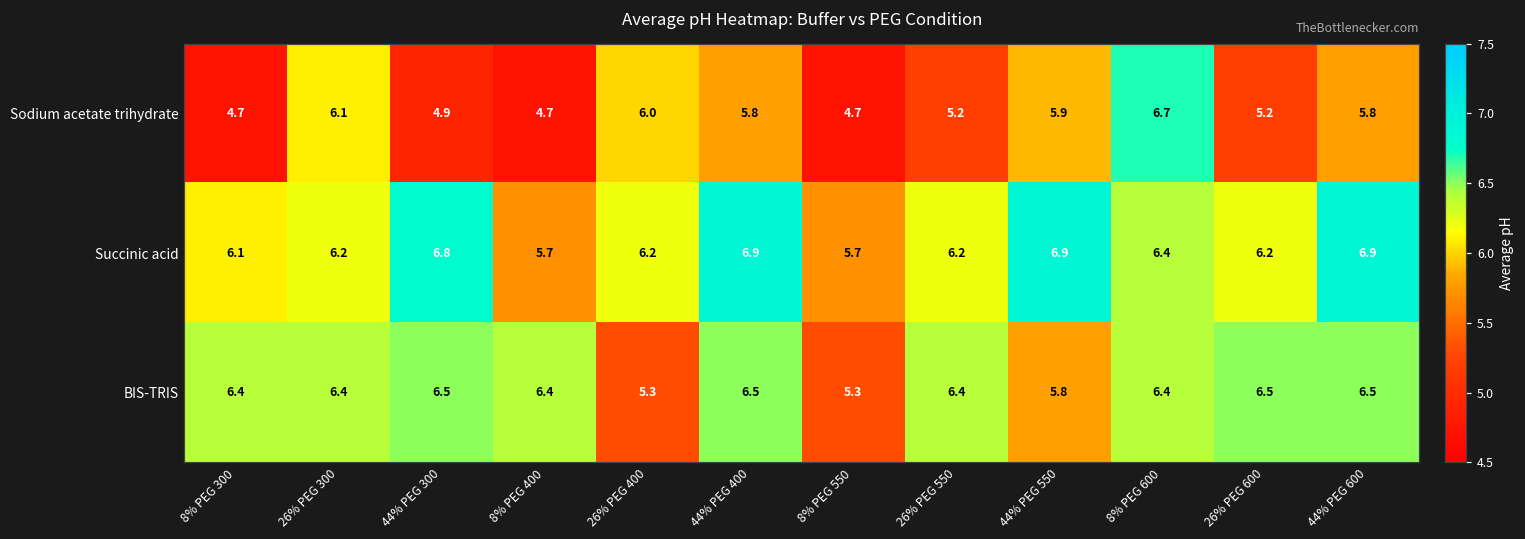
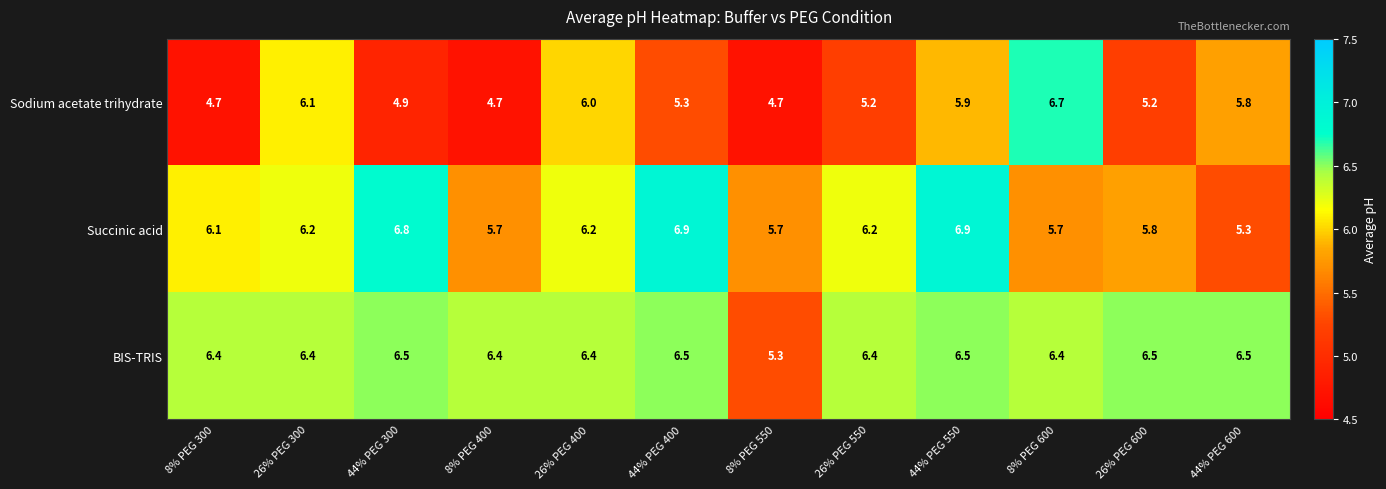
  {
    "Sodium acetate trihydrate": {
      "8% PEG 300": 4.7,
      "26% PEG 300": 6.1,
      "44% PEG 300": 4.9,
      "8% PEG 400": 4.7,
      "26% PEG 400": 6.0,
-     "44% PEG 400": 5.8,
+     "44% PEG 400": 5.3,
      "8% PEG 550": 4.7,
      "26% PEG 550": 5.2,
      "44% PEG 550": 5.9,
      "8% PEG 600": 6.7,
      "26% PEG 600": 5.2,
      "44% PEG 600": 5.8
    },
    "Succinic acid": {
      "8% PEG 300": 6.1,
      "26% PEG 300": 6.2,
      "44% PEG 300": 6.8,
      "8% PEG 400": 5.7,
      "26% PEG 400": 6.2,
      "44% PEG 400": 6.9,
      "8% PEG 550": 5.7,
      "26% PEG 550": 6.2,
      "44% PEG 550": 6.9,
-     "8% PEG 600": 6.4,
-     "26% PEG 600": 6.2,
-     "44% PEG 600": 6.9
+     "8% PEG 600": 5.7,
+     "26% PEG 600": 5.8,
+     "44% PEG 600": 5.3
    },
    "BIS-TRIS": {
      "8% PEG 300": 6.4,
      "26% PEG 300": 6.4,
      "44% PEG 300": 6.5,
      "8% PEG 400": 6.4,
-     "26% PEG 400": 5.3,
+     "26% PEG 400": 6.4,
      "44% PEG 400": 6.5,
      "8% PEG 550": 5.3,
      "26% PEG 550": 6.4,
-     "44% PEG 550": 5.8,
+     "44% PEG 550": 6.5,
      "8% PEG 600": 6.4,
      "26% PEG 600": 6.5,
      "44% PEG 600": 6.5
    }
  }
